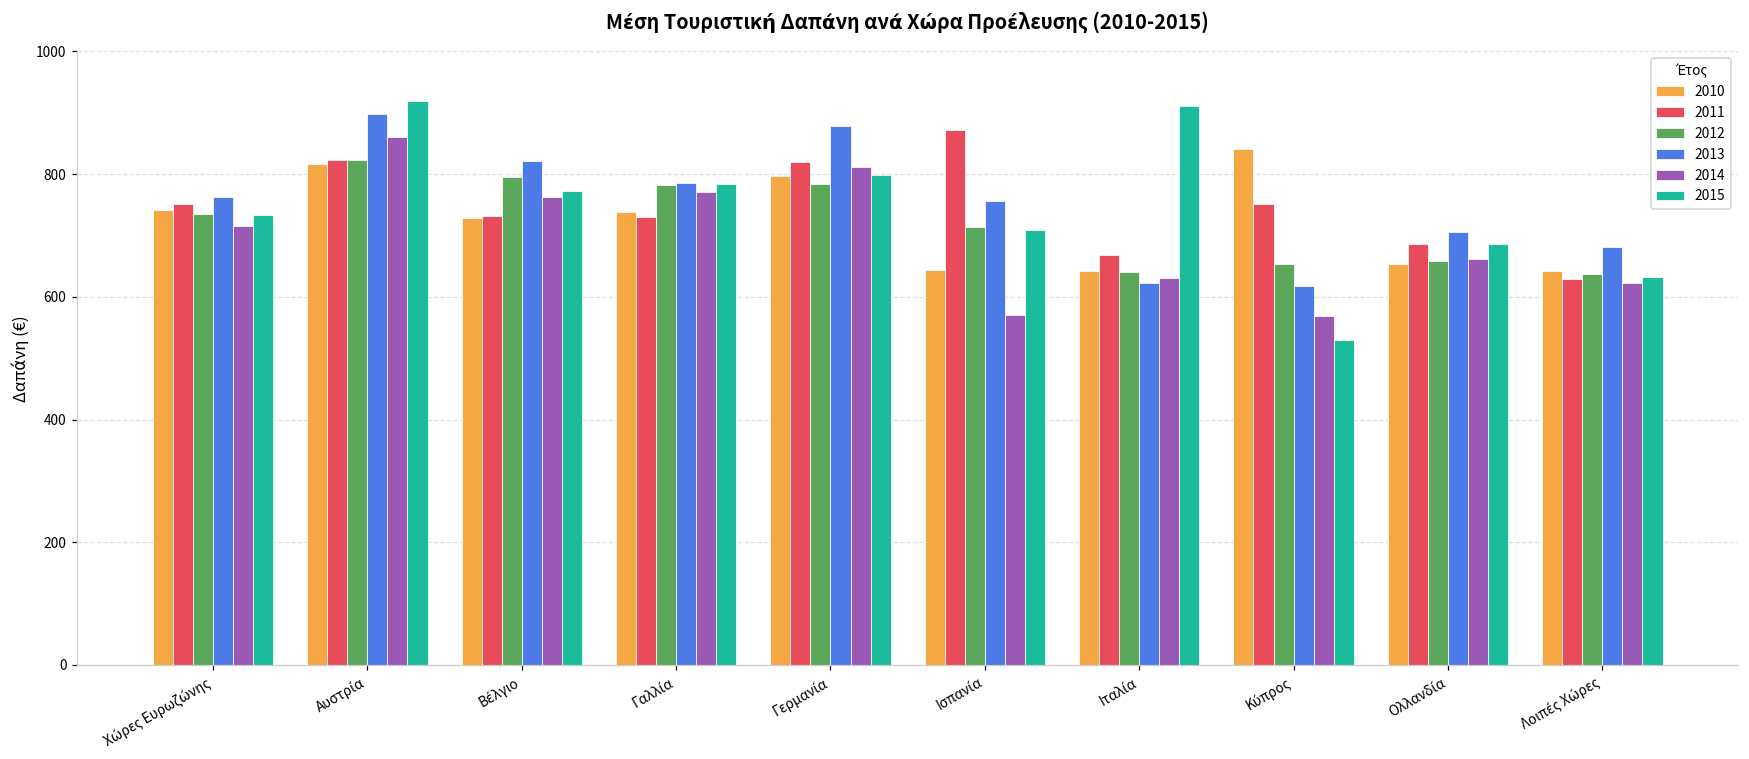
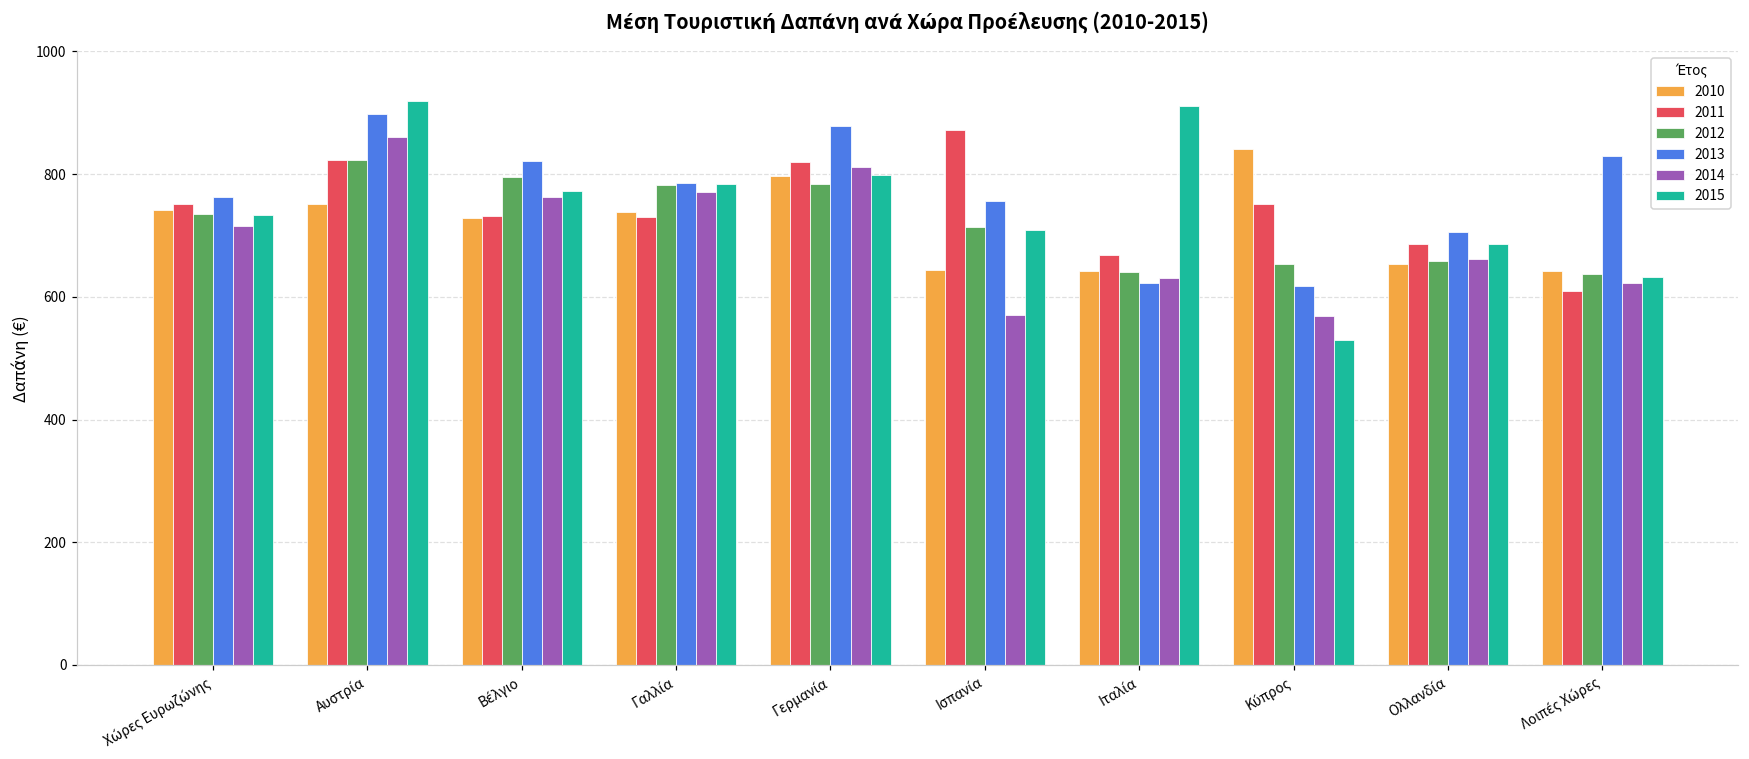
  {
    "2010": {
      "Χώρες Ευρωζώνης": 740,
-     "Αυστρία": 820,
+     "Αυστρία": 750,
      "Βέλγιο": 730,
      "Γαλλία": 740,
      "Γερμανία": 800,
      "Ισπανία": 640,
      "Ιταλία": 640,
      "Κύπρος": 840,
      "Ολλανδία": 650,
      "Λοιπές Χώρες": 640
    },
    "2011": {
      "Χώρες Ευρωζώνης": 750,
      "Αυστρία": 820,
      "Βέλγιο": 730,
      "Γαλλία": 730,
      "Γερμανία": 820,
      "Ισπανία": 870,
      "Ιταλία": 670,
      "Κύπρος": 750,
      "Ολλανδία": 690,
-     "Λοιπές Χώρες": 630
+     "Λοιπές Χώρες": 610
    },
    "2012": {
      "Χώρες Ευρωζώνης": 740,
      "Αυστρία": 820,
      "Βέλγιο": 790,
      "Γαλλία": 780,
      "Γερμανία": 780,
      "Ισπανία": 710,
      "Ιταλία": 640,
      "Κύπρος": 650,
      "Ολλανδία": 660,
      "Λοιπές Χώρες": 640
    },
    "2013": {
      "Χώρες Ευρωζώνης": 760,
      "Αυστρία": 900,
      "Βέλγιο": 820,
      "Γαλλία": 790,
      "Γερμανία": 880,
      "Ισπανία": 760,
      "Ιταλία": 620,
      "Κύπρος": 620,
      "Ολλανδία": 710,
-     "Λοιπές Χώρες": 680
+     "Λοιπές Χώρες": 830
    },
    "2014": {
      "Χώρες Ευρωζώνης": 720,
      "Αυστρία": 860,
      "Βέλγιο": 760,
      "Γαλλία": 770,
      "Γερμανία": 810,
      "Ισπανία": 570,
      "Ιταλία": 630,
      "Κύπρος": 570,
      "Ολλανδία": 660,
      "Λοιπές Χώρες": 620
    },
    "2015": {
      "Χώρες Ευρωζώνης": 730,
      "Αυστρία": 920,
      "Βέλγιο": 770,
      "Γαλλία": 780,
      "Γερμανία": 800,
      "Ισπανία": 710,
      "Ιταλία": 910,
      "Κύπρος": 530,
      "Ολλανδία": 690,
      "Λοιπές Χώρες": 630
    }
  }
